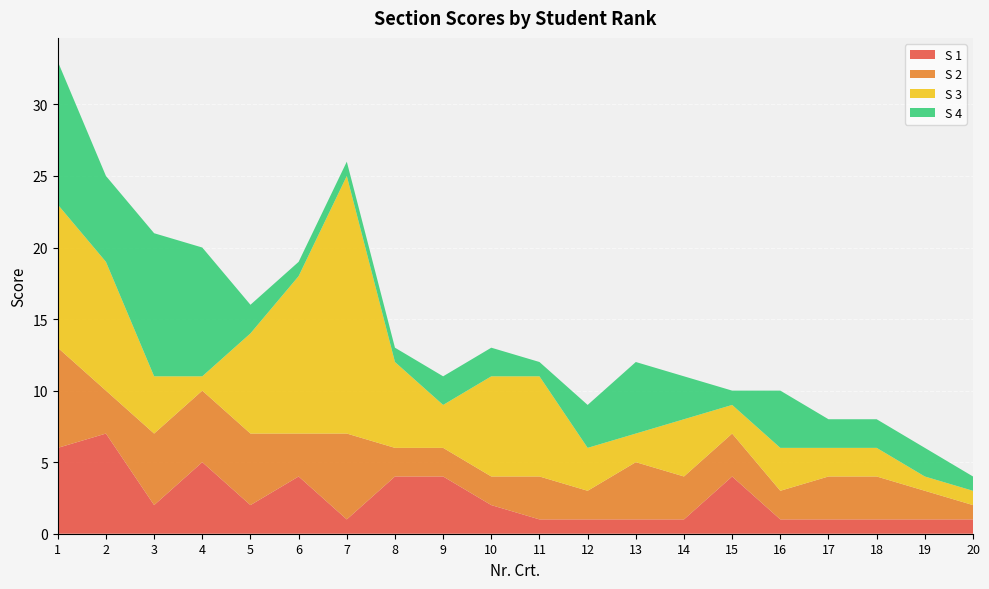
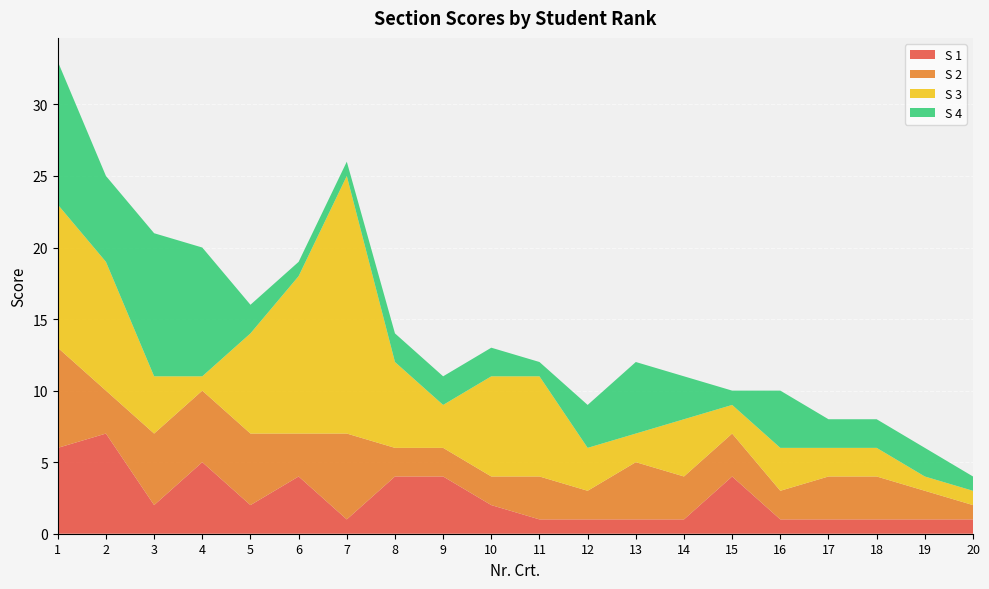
  {
    "S 3": {
      "1": 10,
      "2": 9,
      "3": 4,
      "4": 1,
      "5": 7,
      "6": 11,
      "7": 18,
      "8": 6,
      "9": 3,
      "10": 7,
      "11": 7,
      "12": 3,
      "13": 2,
      "14": 4,
      "15": 2,
      "16": 3,
      "17": 2,
      "18": 2,
      "19": 1,
      "20": 1
    },
    "S 4": {
      "1": 10,
      "2": 6,
      "3": 10,
      "4": 9,
      "5": 2,
      "6": 1,
      "7": 1,
-     "8": 1,
+     "8": 2,
      "9": 2,
      "10": 2,
      "11": 1,
      "12": 3,
      "13": 5,
      "14": 3,
      "15": 1,
      "16": 4,
      "17": 2,
      "18": 2,
      "19": 2,
      "20": 1
    }
  }
